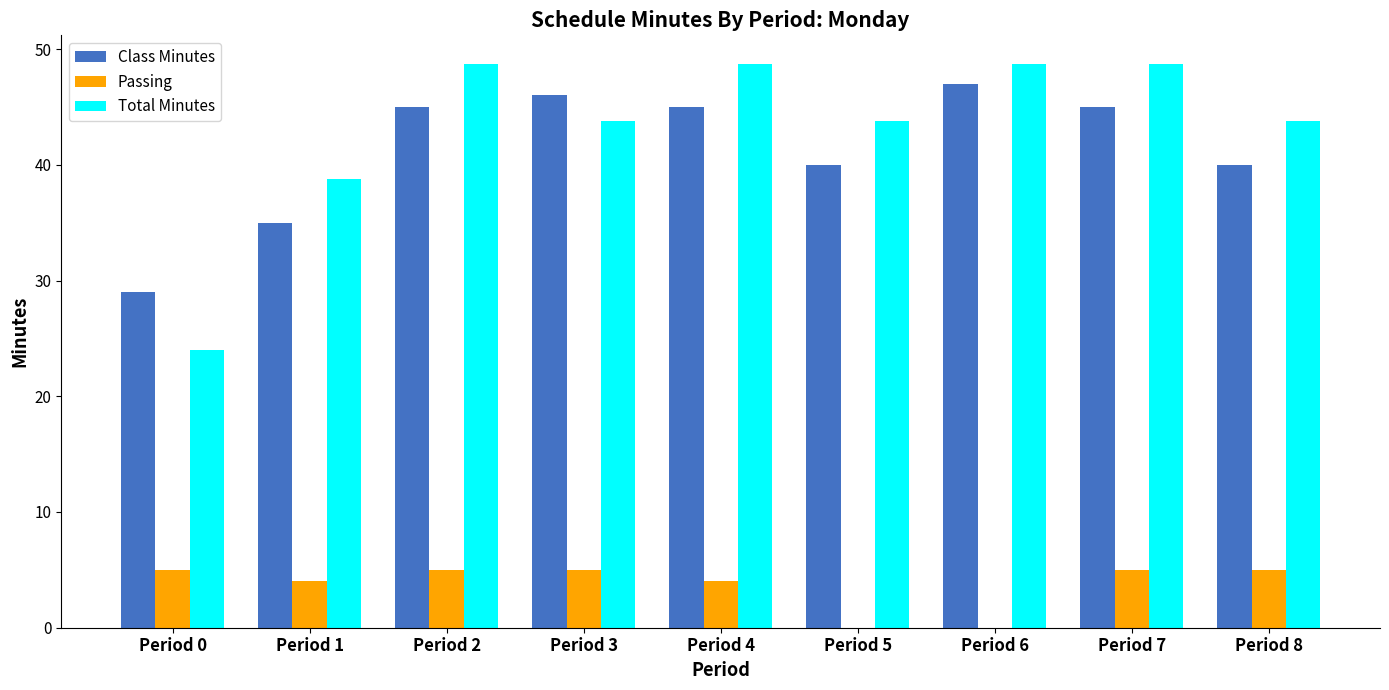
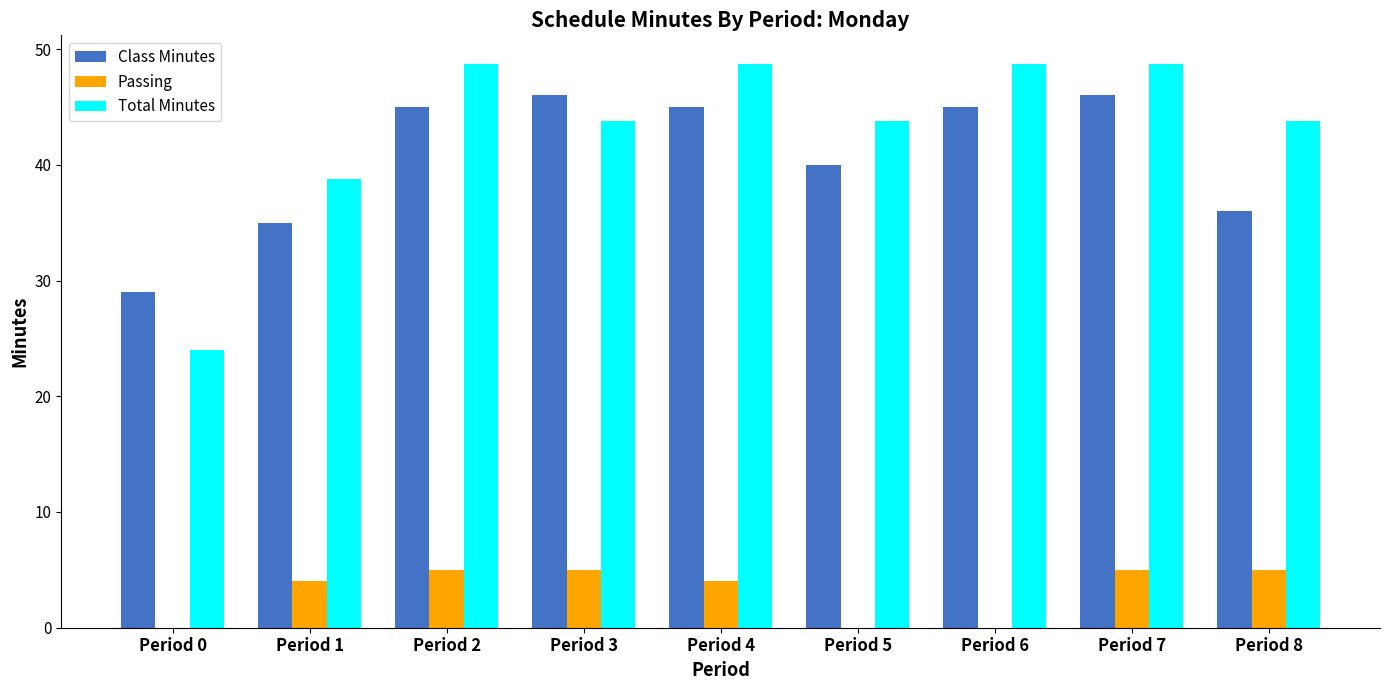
  {
    "Class Minutes": {
      "Period 0": 29,
      "Period 1": 35,
      "Period 2": 45,
      "Period 3": 46,
      "Period 4": 45,
      "Period 5": 40,
-     "Period 6": 47,
-     "Period 7": 45,
-     "Period 8": 40
+     "Period 6": 45,
+     "Period 7": 46,
+     "Period 8": 36
    },
    "Passing": {
-     "Period 0": 5,
+     "Period 0": 0,
      "Period 1": 4,
      "Period 2": 5,
      "Period 3": 5,
      "Period 4": 4,
      "Period 5": 0,
      "Period 6": 0,
      "Period 7": 5,
      "Period 8": 5
    },
    "Total Minutes": {
      "Period 0": 24,
      "Period 1": 38.8,
      "Period 2": 48.8,
      "Period 3": 43.8,
      "Period 4": 48.8,
      "Period 5": 43.8,
      "Period 6": 48.8,
      "Period 7": 48.8,
      "Period 8": 43.8
    }
  }
